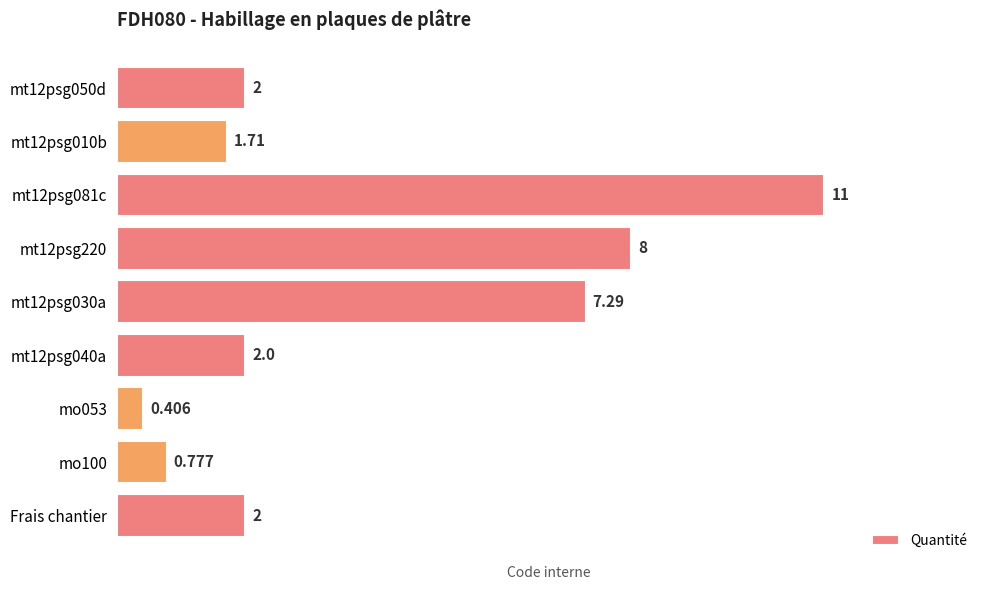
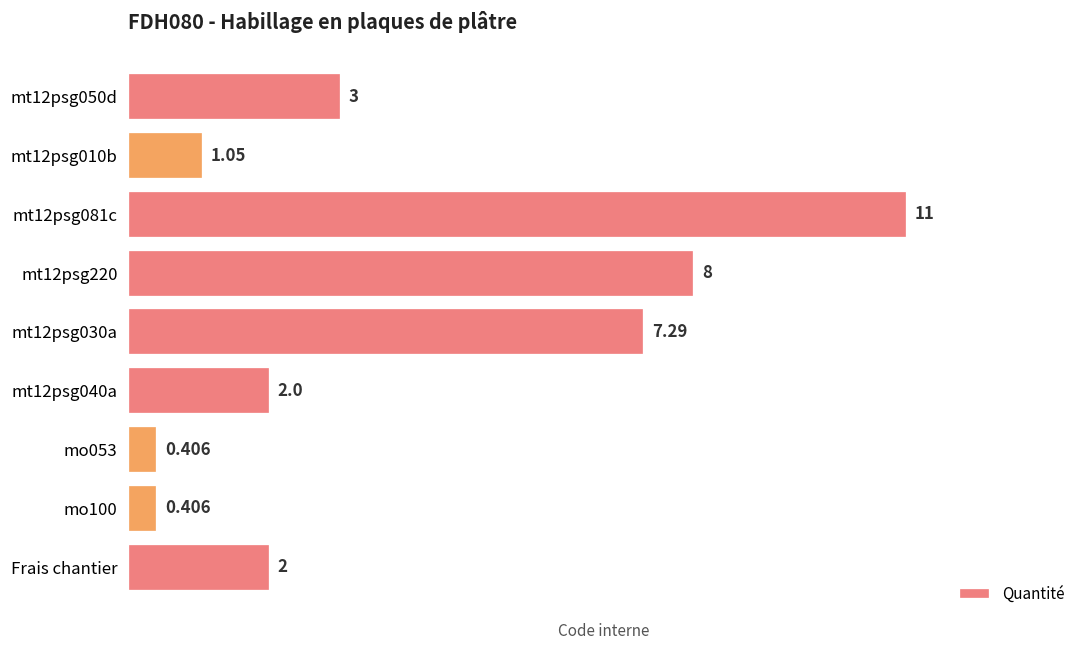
  {
-   "mt12psg050d": 2,
-   "mt12psg010b": 1.71,
+   "mt12psg050d": 3,
+   "mt12psg010b": 1.05,
    "mt12psg081c": 11,
    "mt12psg220": 8,
    "mt12psg030a": 7.29,
    "mt12psg040a": 2.0,
    "mo053": 0.406,
-   "mo100": 0.777,
+   "mo100": 0.406,
    "Frais chantier": 2
  }
